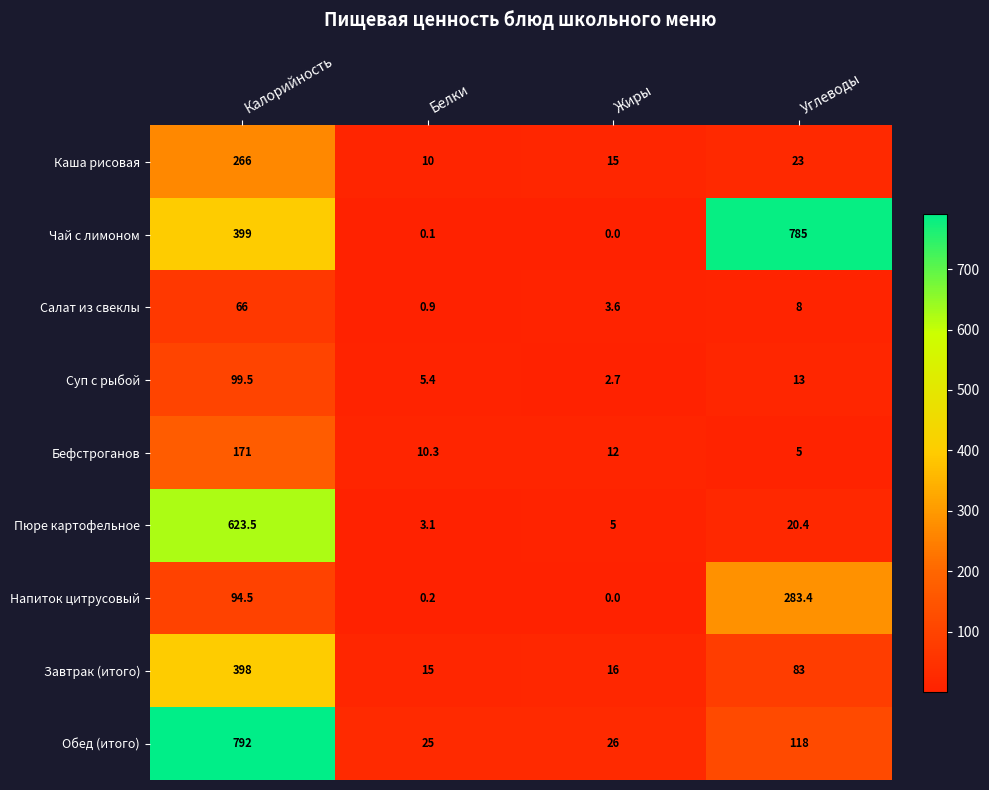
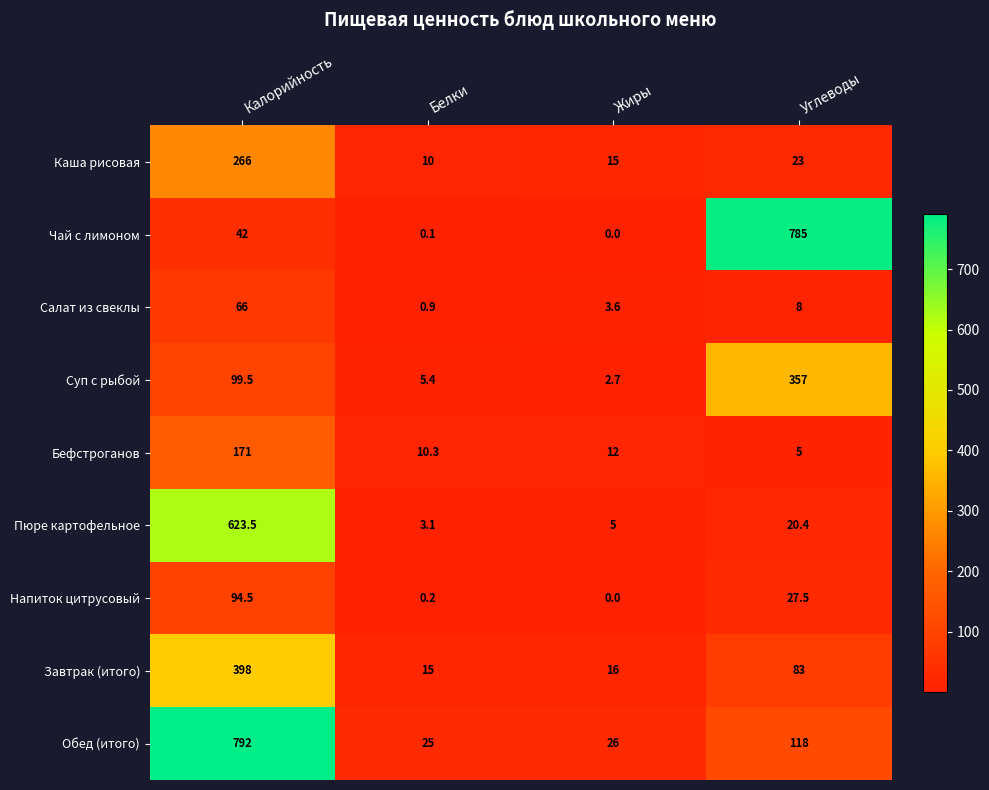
  {
    "Каша рисовая": {
      "Калорийность": 266,
      "Белки": 10,
      "Жиры": 15,
      "Углеводы": 23
    },
    "Чай с лимоном": {
-     "Калорийность": 399,
+     "Калорийность": 42,
      "Белки": 0.1,
      "Жиры": 0.0,
      "Углеводы": 785
    },
    "Салат из свеклы": {
      "Калорийность": 66,
      "Белки": 0.9,
      "Жиры": 3.6,
      "Углеводы": 8
    },
    "Суп с рыбой": {
      "Калорийность": 99.5,
      "Белки": 5.4,
      "Жиры": 2.7,
-     "Углеводы": 13
+     "Углеводы": 357
    },
    "Бефстроганов": {
      "Калорийность": 171,
      "Белки": 10.3,
      "Жиры": 12,
      "Углеводы": 5
    },
    "Пюре картофельное": {
      "Калорийность": 623.5,
      "Белки": 3.1,
      "Жиры": 5,
      "Углеводы": 20.4
    },
    "Напиток цитрусовый": {
      "Калорийность": 94.5,
      "Белки": 0.2,
      "Жиры": 0.0,
-     "Углеводы": 283.4
+     "Углеводы": 27.5
    },
    "Завтрак (итого)": {
      "Калорийность": 398,
      "Белки": 15,
      "Жиры": 16,
      "Углеводы": 83
    },
    "Обед (итого)": {
      "Калорийность": 792,
      "Белки": 25,
      "Жиры": 26,
      "Углеводы": 118
    }
  }
